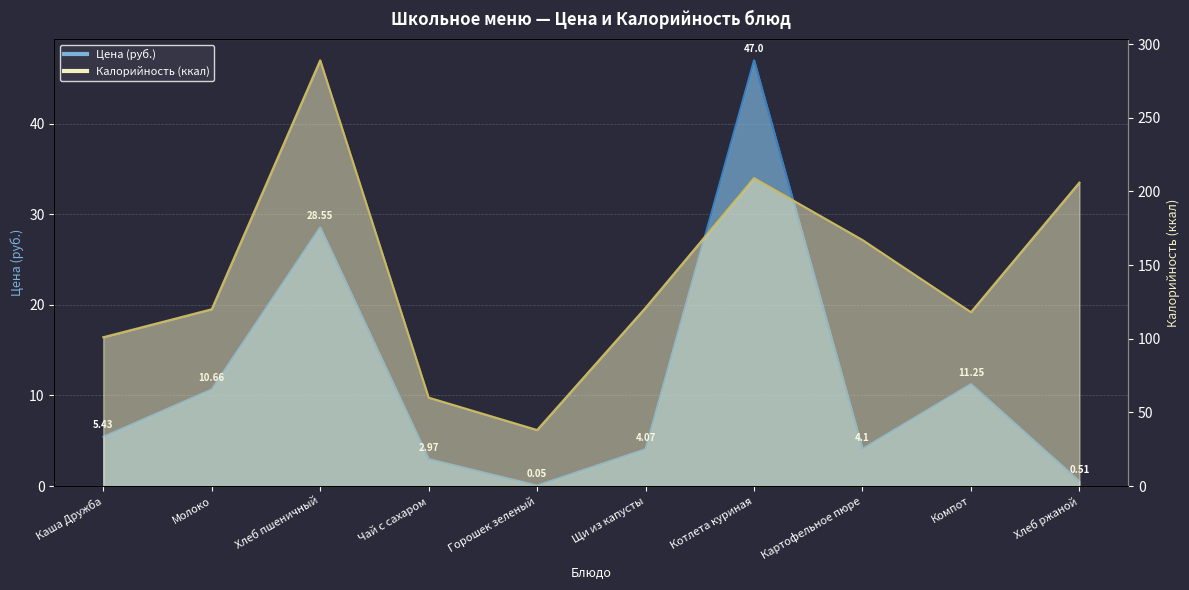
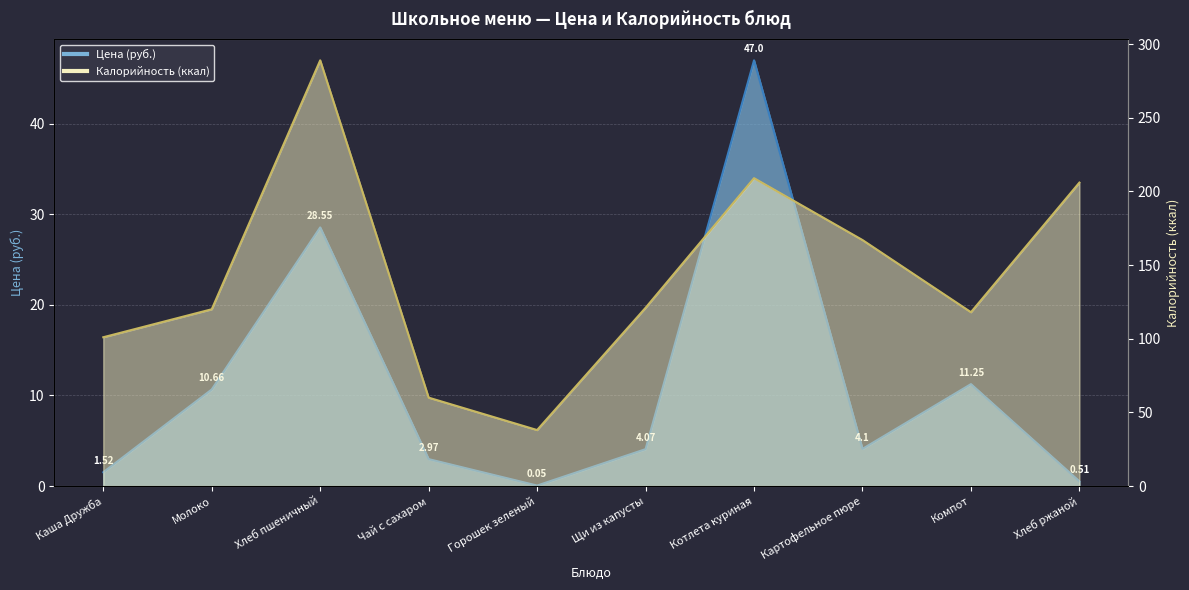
  {
    "Цена (руб.)": {
-     "Каша Дружба": 5.43,
+     "Каша Дружба": 1.52,
      "Молоко": 10.66,
      "Хлеб пшеничный": 28.55,
      "Чай с сахаром": 2.97,
      "Горошек зеленый": 0.05,
      "Щи из капусты": 4.07,
      "Котлета куриная": 47.0,
      "Картофельное пюре": 4.1,
      "Компот": 11.25,
      "Хлеб ржаной": 0.51
    }
  }
